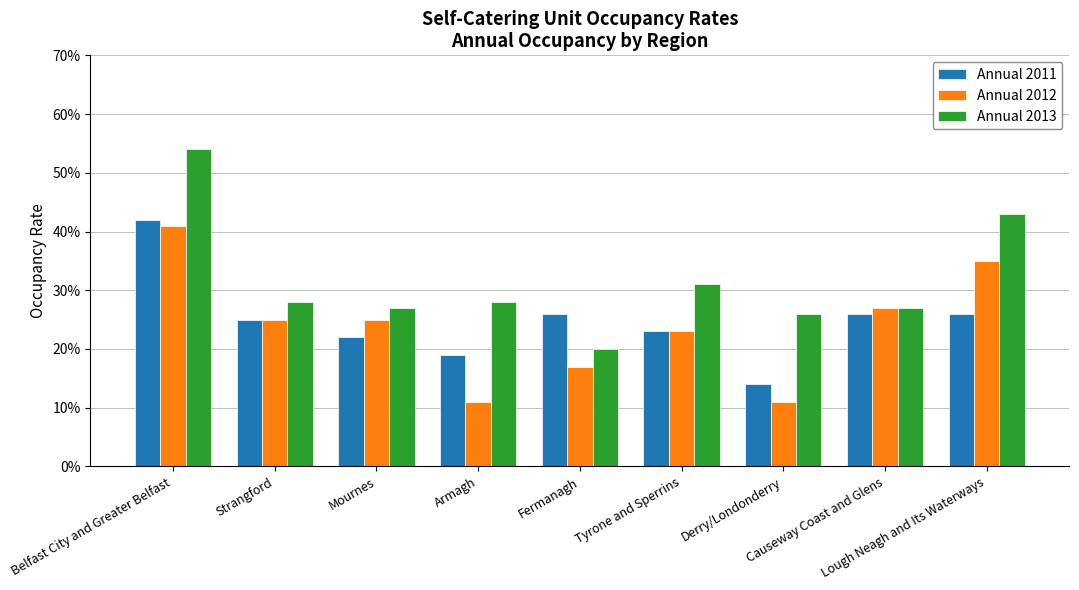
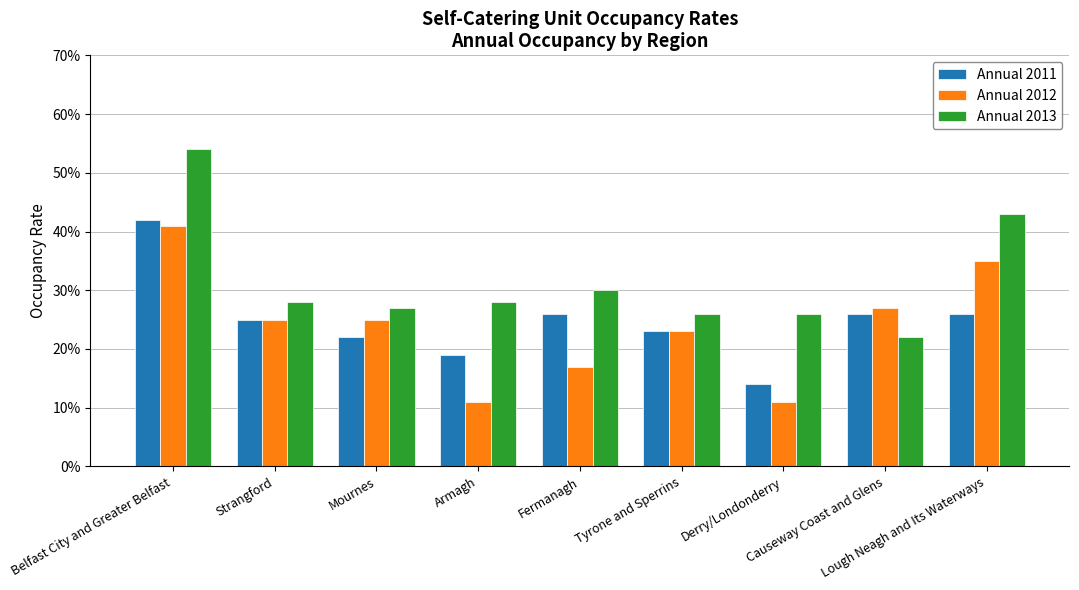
  {
    "Annual 2011": {
      "Belfast City and Greater Belfast": "42%",
      "Strangford": "25%",
      "Mournes": "22%",
      "Armagh": "19%",
      "Fermanagh": "26%",
      "Tyrone and Sperrins": "23%",
      "Derry/Londonderry": "14%",
      "Causeway Coast and Glens": "26%",
      "Lough Neagh and Its Waterways": "26%"
    },
    "Annual 2012": {
      "Belfast City and Greater Belfast": "41%",
      "Strangford": "25%",
      "Mournes": "25%",
      "Armagh": "11%",
      "Fermanagh": "17%",
      "Tyrone and Sperrins": "23%",
      "Derry/Londonderry": "11%",
      "Causeway Coast and Glens": "27%",
      "Lough Neagh and Its Waterways": "35%"
    },
    "Annual 2013": {
      "Belfast City and Greater Belfast": "54%",
      "Strangford": "28%",
      "Mournes": "27%",
      "Armagh": "28%",
-     "Fermanagh": "20%",
-     "Tyrone and Sperrins": "31%",
+     "Fermanagh": "30%",
+     "Tyrone and Sperrins": "26%",
      "Derry/Londonderry": "26%",
-     "Causeway Coast and Glens": "27%",
+     "Causeway Coast and Glens": "22%",
      "Lough Neagh and Its Waterways": "43%"
    }
  }
